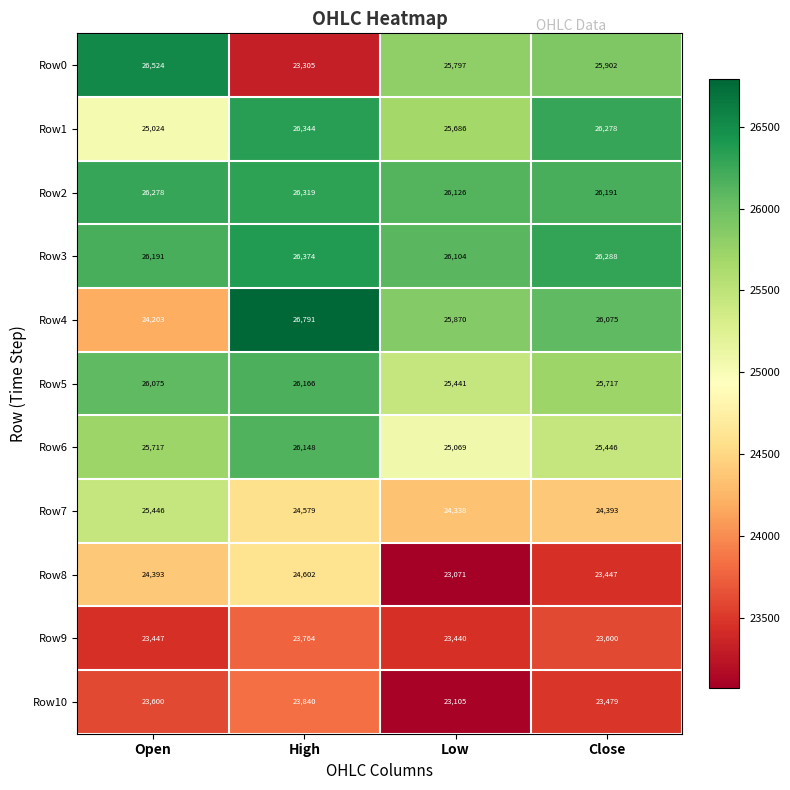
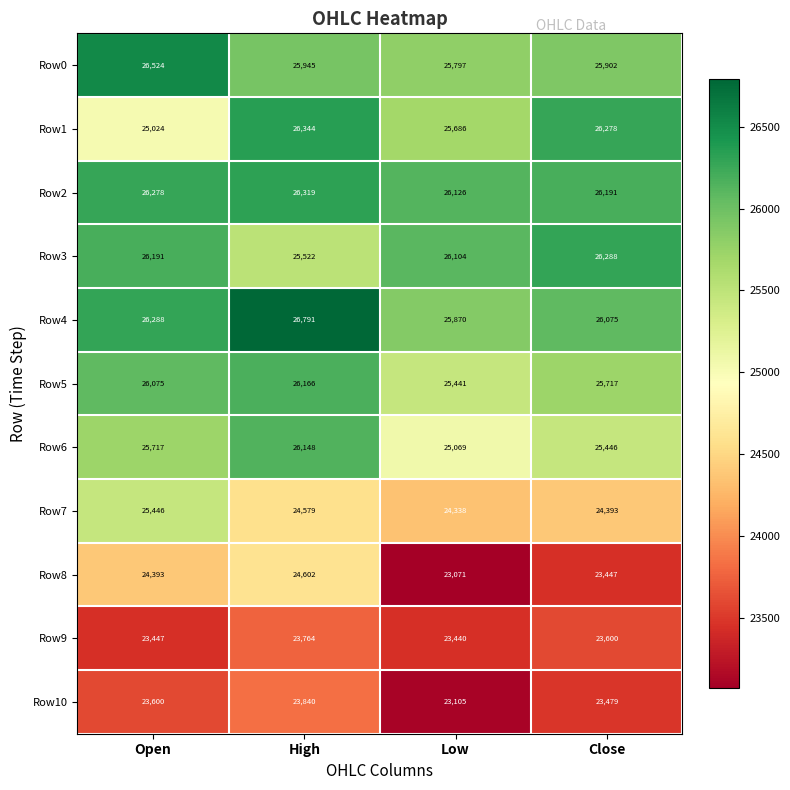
  {
    "Row0": {
      "Open": "26,524",
-     "High": "23,305",
+     "High": "25,945",
      "Low": "25,797",
      "Close": "25,902"
    },
    "Row1": {
      "Open": "25,024",
      "High": "26,344",
      "Low": "25,686",
      "Close": "26,278"
    },
    "Row2": {
      "Open": "26,278",
      "High": "26,319",
      "Low": "26,126",
      "Close": "26,191"
    },
    "Row3": {
      "Open": "26,191",
-     "High": "26,374",
+     "High": "25,522",
      "Low": "26,104",
      "Close": "26,288"
    },
    "Row4": {
-     "Open": "24,203",
+     "Open": "26,288",
      "High": "26,791",
      "Low": "25,870",
      "Close": "26,075"
    },
    "Row5": {
      "Open": "26,075",
      "High": "26,166",
      "Low": "25,441",
      "Close": "25,717"
    },
    "Row6": {
      "Open": "25,717",
      "High": "26,148",
      "Low": "25,069",
      "Close": "25,446"
    },
    "Row7": {
      "Open": "25,446",
      "High": "24,579",
      "Low": "24,338",
      "Close": "24,393"
    },
    "Row8": {
      "Open": "24,393",
      "High": "24,602",
      "Low": "23,071",
      "Close": "23,447"
    },
    "Row9": {
      "Open": "23,447",
      "High": "23,764",
      "Low": "23,440",
      "Close": "23,600"
    },
    "Row10": {
      "Open": "23,600",
      "High": "23,840",
      "Low": "23,105",
      "Close": "23,479"
    }
  }
